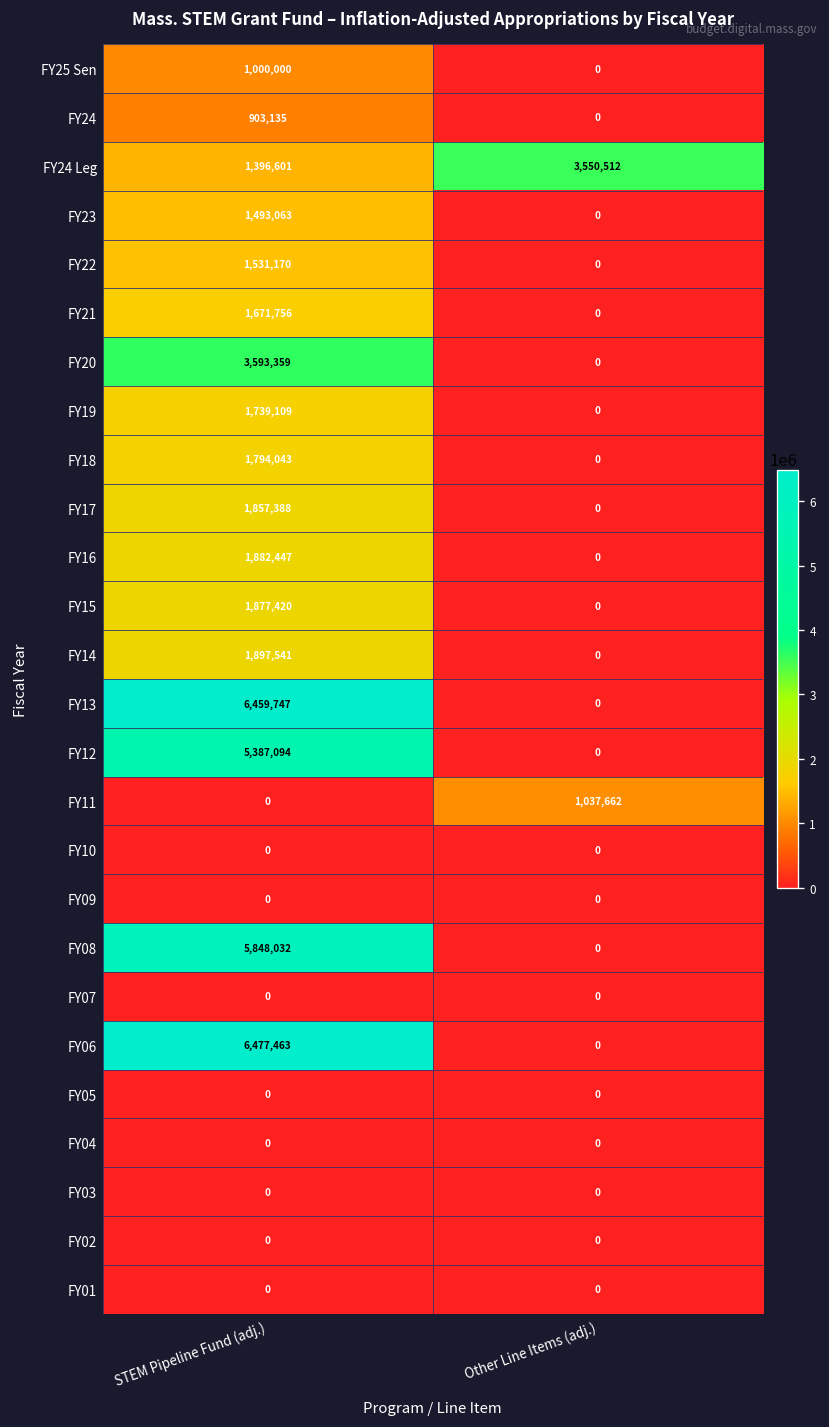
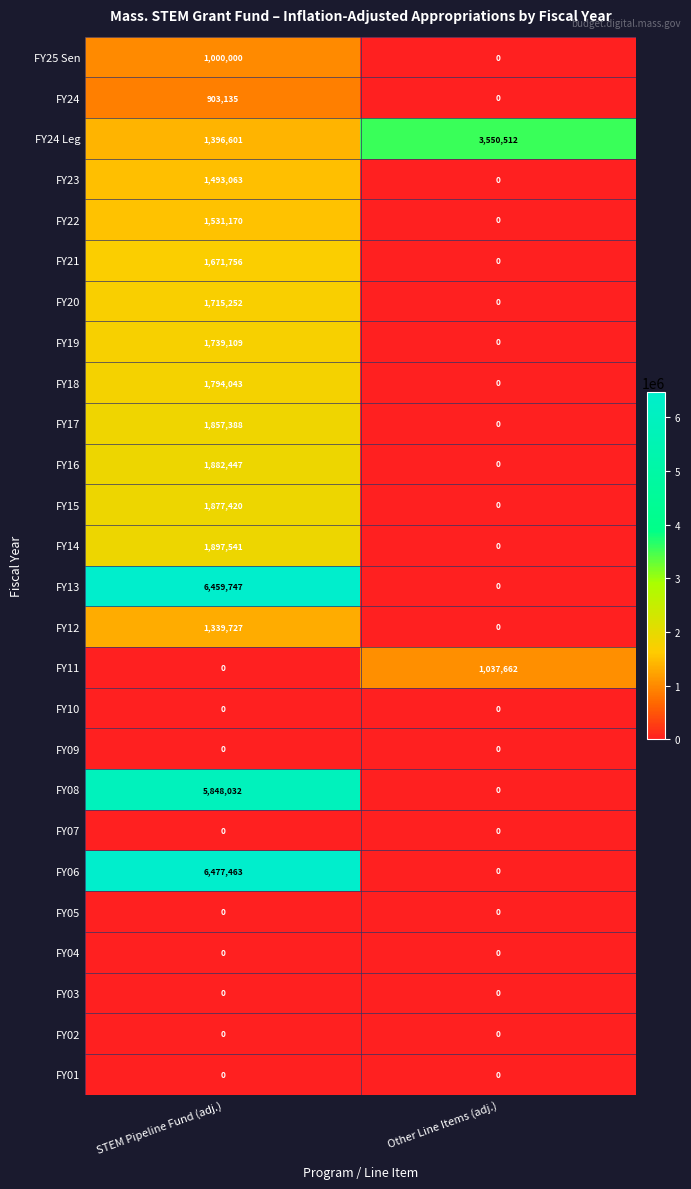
  {
    "FY25 Sen": {
      "STEM Pipeline Fund (adj.)": "1,000,000",
      "Other Line Items (adj.)": "0"
    },
    "FY24": {
      "STEM Pipeline Fund (adj.)": "903,135",
      "Other Line Items (adj.)": "0"
    },
    "FY24 Leg": {
      "STEM Pipeline Fund (adj.)": "1,396,601",
      "Other Line Items (adj.)": "3,550,512"
    },
    "FY23": {
      "STEM Pipeline Fund (adj.)": "1,493,063",
      "Other Line Items (adj.)": "0"
    },
    "FY22": {
      "STEM Pipeline Fund (adj.)": "1,531,170",
      "Other Line Items (adj.)": "0"
    },
    "FY21": {
      "STEM Pipeline Fund (adj.)": "1,671,756",
      "Other Line Items (adj.)": "0"
    },
    "FY20": {
-     "STEM Pipeline Fund (adj.)": "3,593,359",
+     "STEM Pipeline Fund (adj.)": "1,715,252",
      "Other Line Items (adj.)": "0"
    },
    "FY19": {
      "STEM Pipeline Fund (adj.)": "1,739,109",
      "Other Line Items (adj.)": "0"
    },
    "FY18": {
      "STEM Pipeline Fund (adj.)": "1,794,043",
      "Other Line Items (adj.)": "0"
    },
    "FY17": {
      "STEM Pipeline Fund (adj.)": "1,857,388",
      "Other Line Items (adj.)": "0"
    },
    "FY16": {
      "STEM Pipeline Fund (adj.)": "1,882,447",
      "Other Line Items (adj.)": "0"
    },
    "FY15": {
      "STEM Pipeline Fund (adj.)": "1,877,420",
      "Other Line Items (adj.)": "0"
    },
    "FY14": {
      "STEM Pipeline Fund (adj.)": "1,897,541",
      "Other Line Items (adj.)": "0"
    },
    "FY13": {
      "STEM Pipeline Fund (adj.)": "6,459,747",
      "Other Line Items (adj.)": "0"
    },
    "FY12": {
-     "STEM Pipeline Fund (adj.)": "5,387,094",
+     "STEM Pipeline Fund (adj.)": "1,339,727",
      "Other Line Items (adj.)": "0"
    },
    "FY11": {
      "STEM Pipeline Fund (adj.)": "0",
      "Other Line Items (adj.)": "1,037,662"
    },
    "FY10": {
      "STEM Pipeline Fund (adj.)": "0",
      "Other Line Items (adj.)": "0"
    },
    "FY09": {
      "STEM Pipeline Fund (adj.)": "0",
      "Other Line Items (adj.)": "0"
    },
    "FY08": {
      "STEM Pipeline Fund (adj.)": "5,848,032",
      "Other Line Items (adj.)": "0"
    },
    "FY07": {
      "STEM Pipeline Fund (adj.)": "0",
      "Other Line Items (adj.)": "0"
    },
    "FY06": {
      "STEM Pipeline Fund (adj.)": "6,477,463",
      "Other Line Items (adj.)": "0"
    },
    "FY05": {
      "STEM Pipeline Fund (adj.)": "0",
      "Other Line Items (adj.)": "0"
    },
    "FY04": {
      "STEM Pipeline Fund (adj.)": "0",
      "Other Line Items (adj.)": "0"
    },
    "FY03": {
      "STEM Pipeline Fund (adj.)": "0",
      "Other Line Items (adj.)": "0"
    },
    "FY02": {
      "STEM Pipeline Fund (adj.)": "0",
      "Other Line Items (adj.)": "0"
    },
    "FY01": {
      "STEM Pipeline Fund (adj.)": "0",
      "Other Line Items (adj.)": "0"
    }
  }
